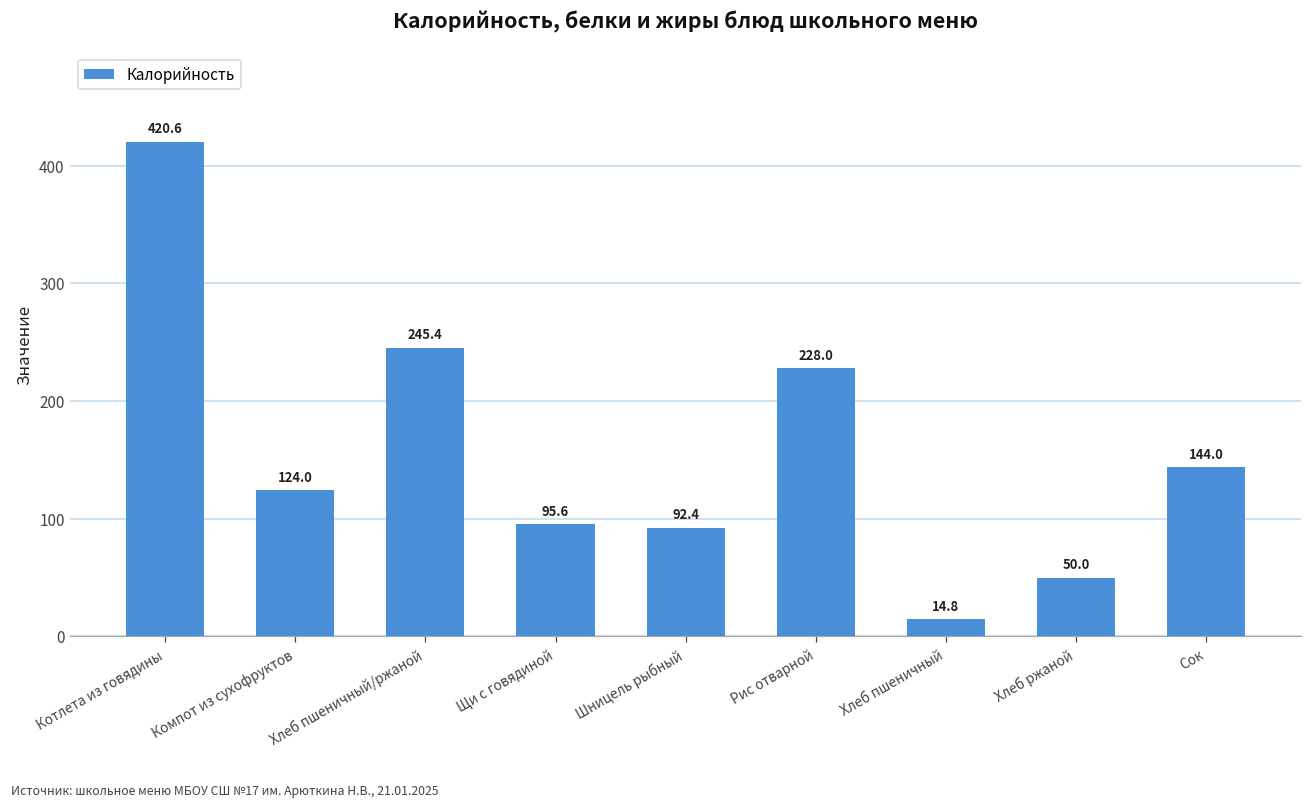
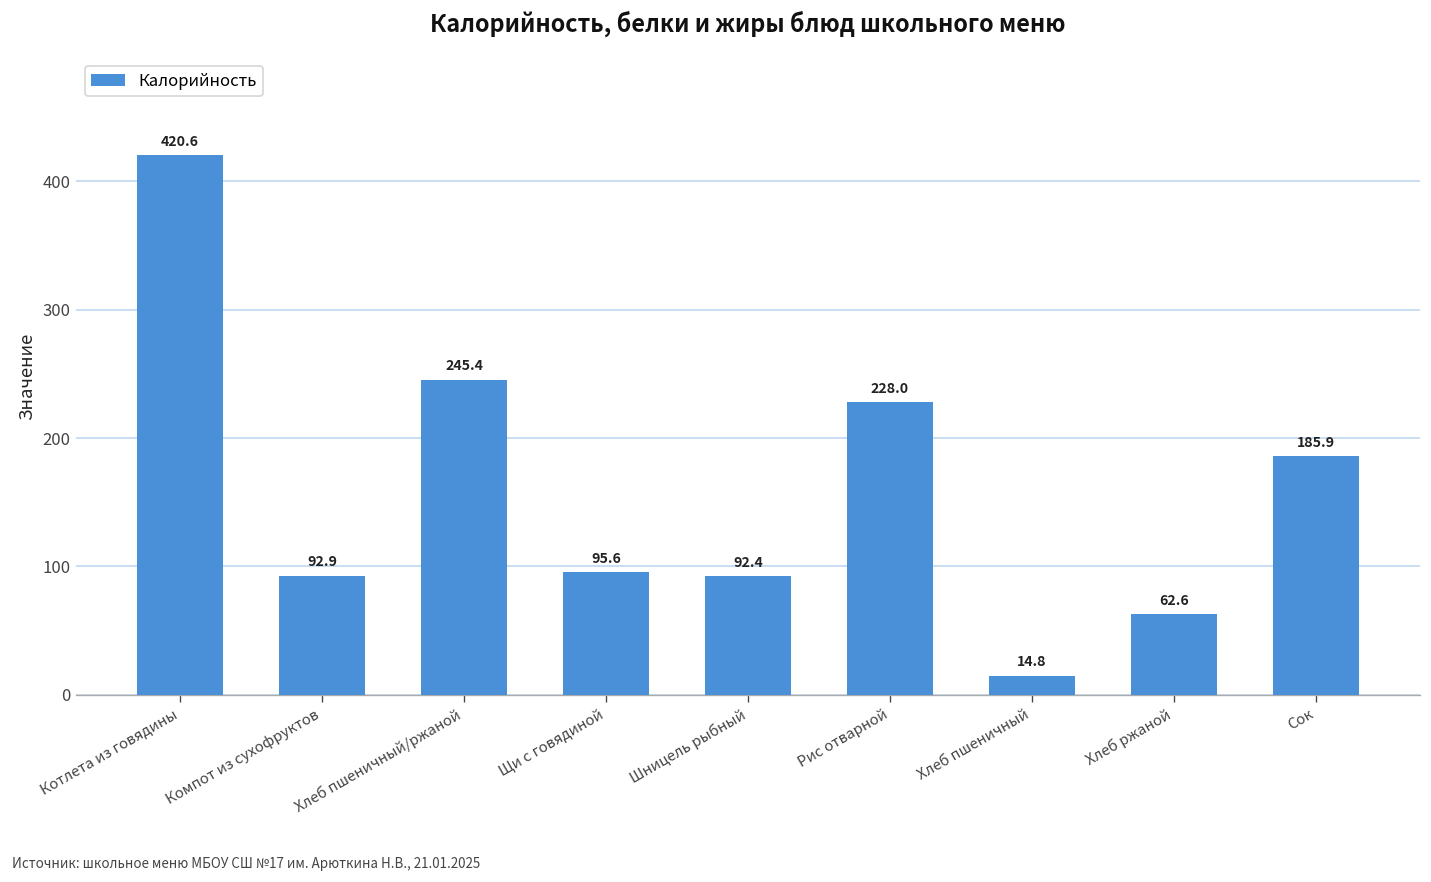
  {
    "Котлета из говядины": 420.6,
-   "Компот из сухофруктов": 124.0,
+   "Компот из сухофруктов": 92.9,
    "Хлеб пшеничный/ржаной": 245.4,
    "Щи с говядиной": 95.6,
    "Шницель рыбный": 92.4,
    "Рис отварной": 228.0,
    "Хлеб пшеничный": 14.8,
-   "Хлеб ржаной": 50.0,
-   "Сок": 144.0
+   "Хлеб ржаной": 62.6,
+   "Сок": 185.9
  }
